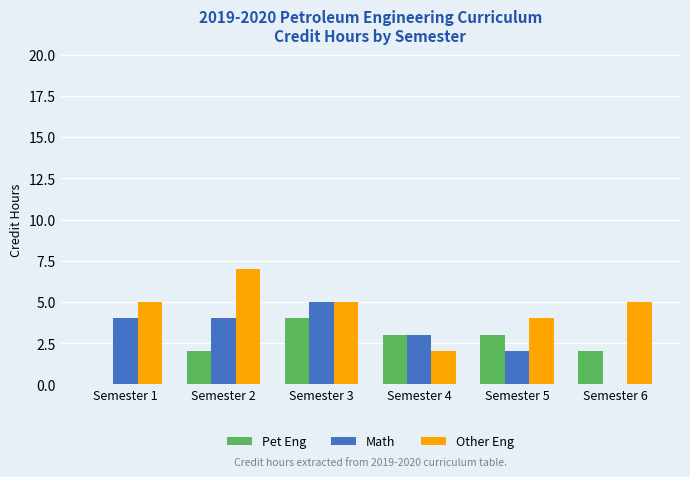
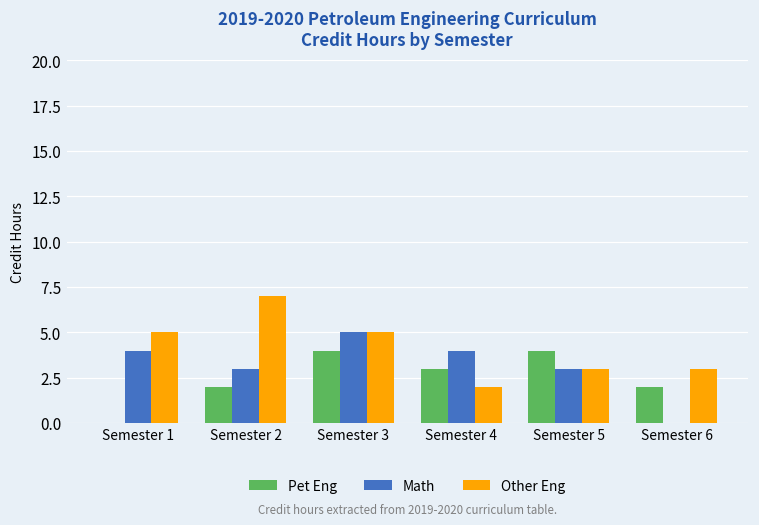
  {
    "Pet Eng": {
      "Semester 1": 0,
      "Semester 2": 2,
      "Semester 3": 4,
      "Semester 4": 3,
-     "Semester 5": 3,
+     "Semester 5": 4,
      "Semester 6": 2
    },
    "Math": {
      "Semester 1": 4,
-     "Semester 2": 4,
+     "Semester 2": 3,
      "Semester 3": 5,
-     "Semester 4": 3,
-     "Semester 5": 2,
+     "Semester 4": 4,
+     "Semester 5": 3,
      "Semester 6": 0
    },
    "Other Eng": {
      "Semester 1": 5,
      "Semester 2": 7,
      "Semester 3": 5,
      "Semester 4": 2,
-     "Semester 5": 4,
-     "Semester 6": 5
+     "Semester 5": 3,
+     "Semester 6": 3
    }
  }
